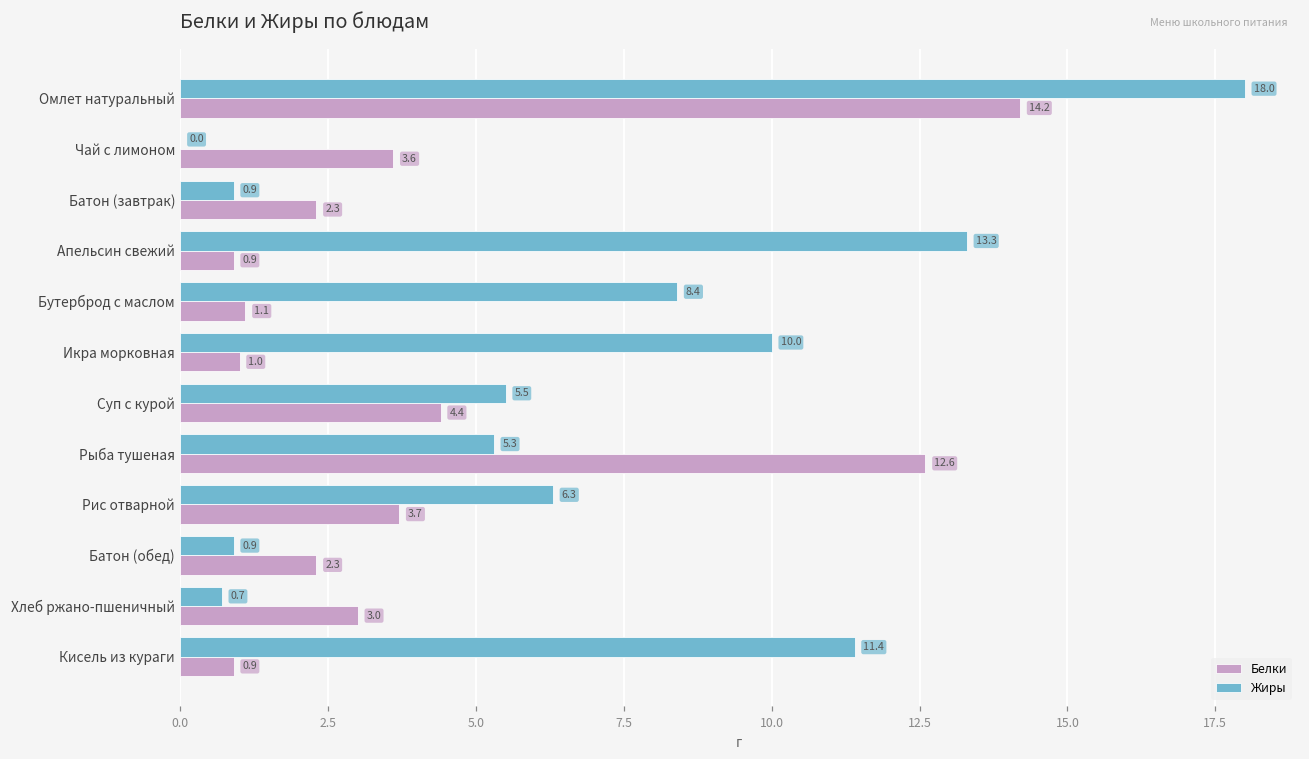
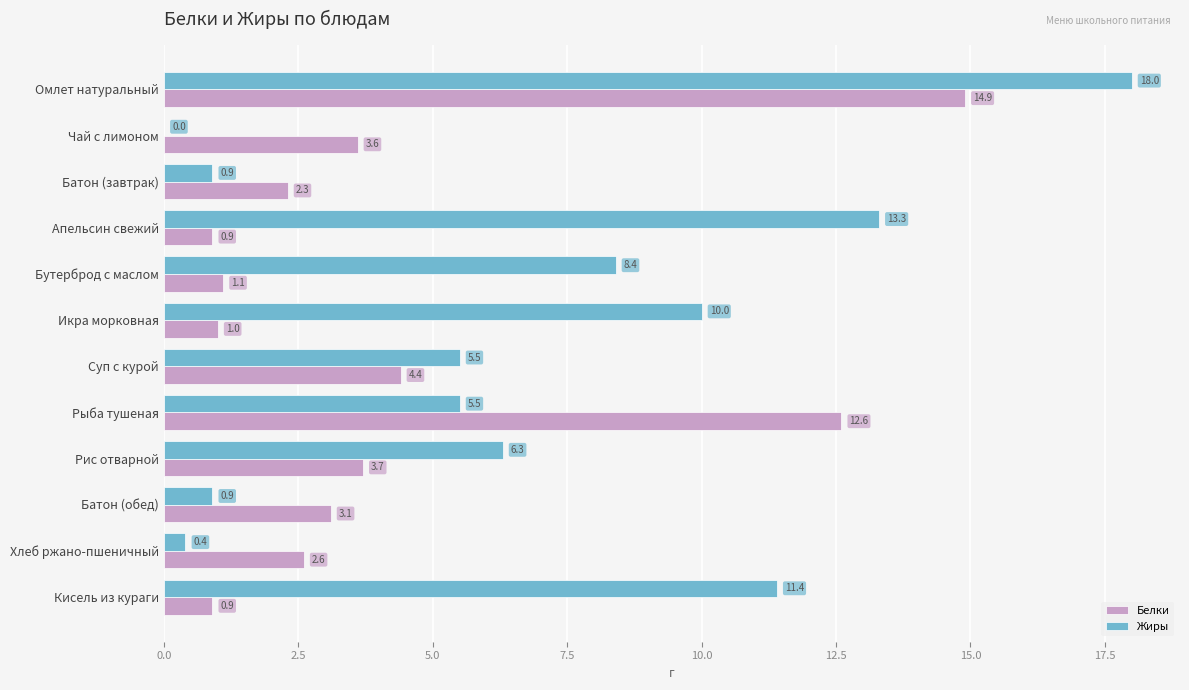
  {
    "Белки": {
-     "Омлет натуральный": 14.2,
-     "Батон (обед)": 2.3,
-     "Хлеб ржано-пшеничный": 3.0
+     "Омлет натуральный": 14.9,
+     "Батон (обед)": 3.1,
+     "Хлеб ржано-пшеничный": 2.6
    },
    "Жиры": {
-     "Рыба тушеная": 5.3,
-     "Хлеб ржано-пшеничный": 0.7
+     "Рыба тушеная": 5.5,
+     "Хлеб ржано-пшеничный": 0.4
    }
  }
